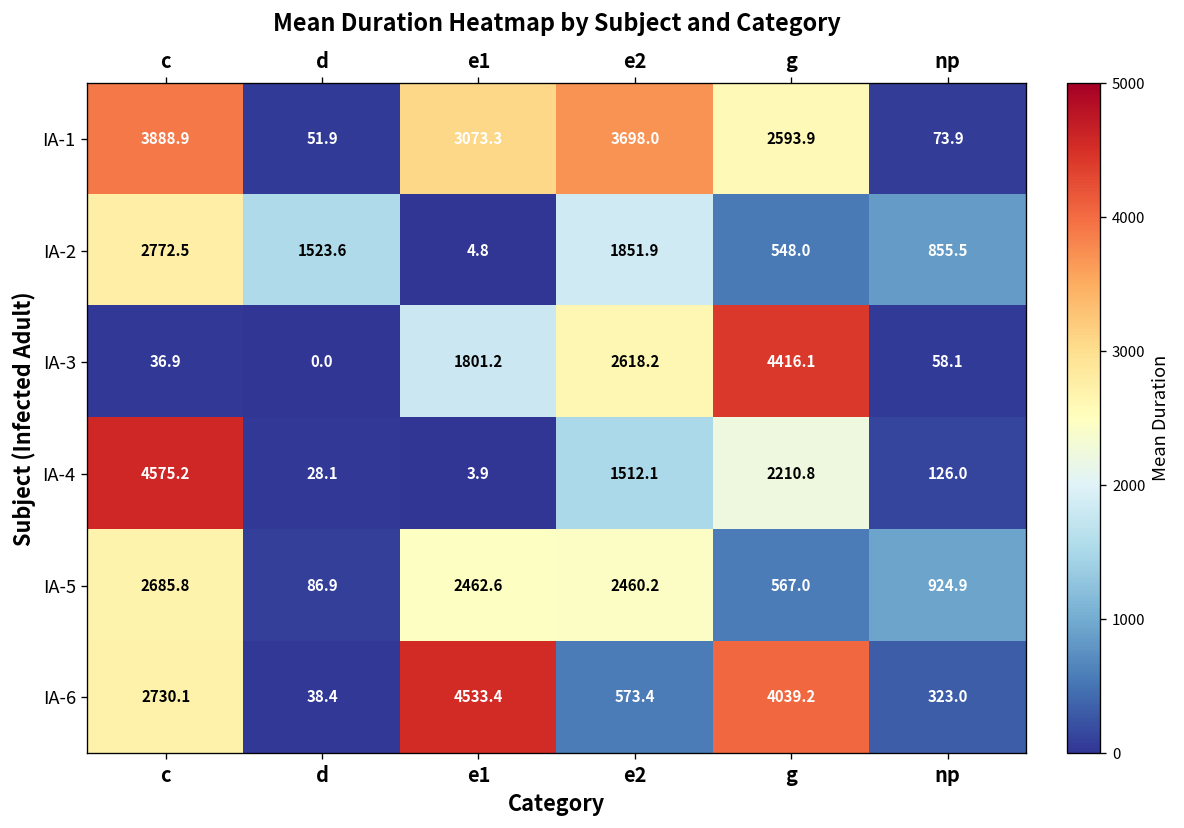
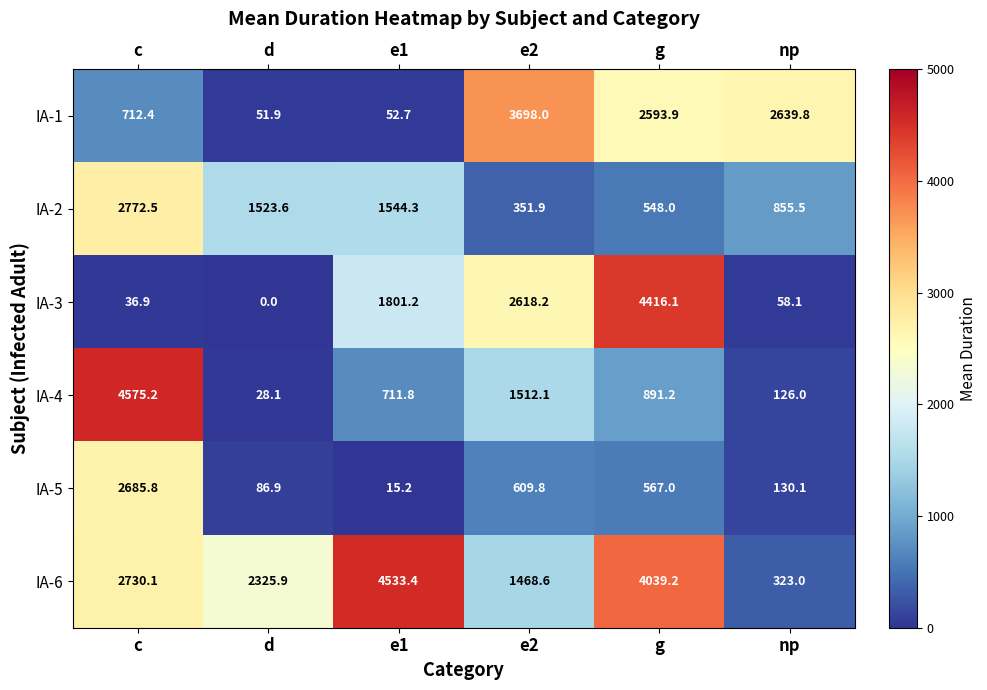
  {
    "IA-1": {
-     "c": 3888.9,
+     "c": 712.4,
      "d": 51.9,
-     "e1": 3073.3,
+     "e1": 52.7,
      "e2": 3698.0,
      "g": 2593.9,
-     "np": 73.9
+     "np": 2639.8
    },
    "IA-2": {
      "c": 2772.5,
      "d": 1523.6,
-     "e1": 4.8,
-     "e2": 1851.9,
+     "e1": 1544.3,
+     "e2": 351.9,
      "g": 548.0,
      "np": 855.5
    },
    "IA-3": {
      "c": 36.9,
      "d": 0.0,
      "e1": 1801.2,
      "e2": 2618.2,
      "g": 4416.1,
      "np": 58.1
    },
    "IA-4": {
      "c": 4575.2,
      "d": 28.1,
-     "e1": 3.9,
+     "e1": 711.8,
      "e2": 1512.1,
-     "g": 2210.8,
+     "g": 891.2,
      "np": 126.0
    },
    "IA-5": {
      "c": 2685.8,
      "d": 86.9,
-     "e1": 2462.6,
-     "e2": 2460.2,
+     "e1": 15.2,
+     "e2": 609.8,
      "g": 567.0,
-     "np": 924.9
+     "np": 130.1
    },
    "IA-6": {
      "c": 2730.1,
-     "d": 38.4,
+     "d": 2325.9,
      "e1": 4533.4,
-     "e2": 573.4,
+     "e2": 1468.6,
      "g": 4039.2,
      "np": 323.0
    }
  }
